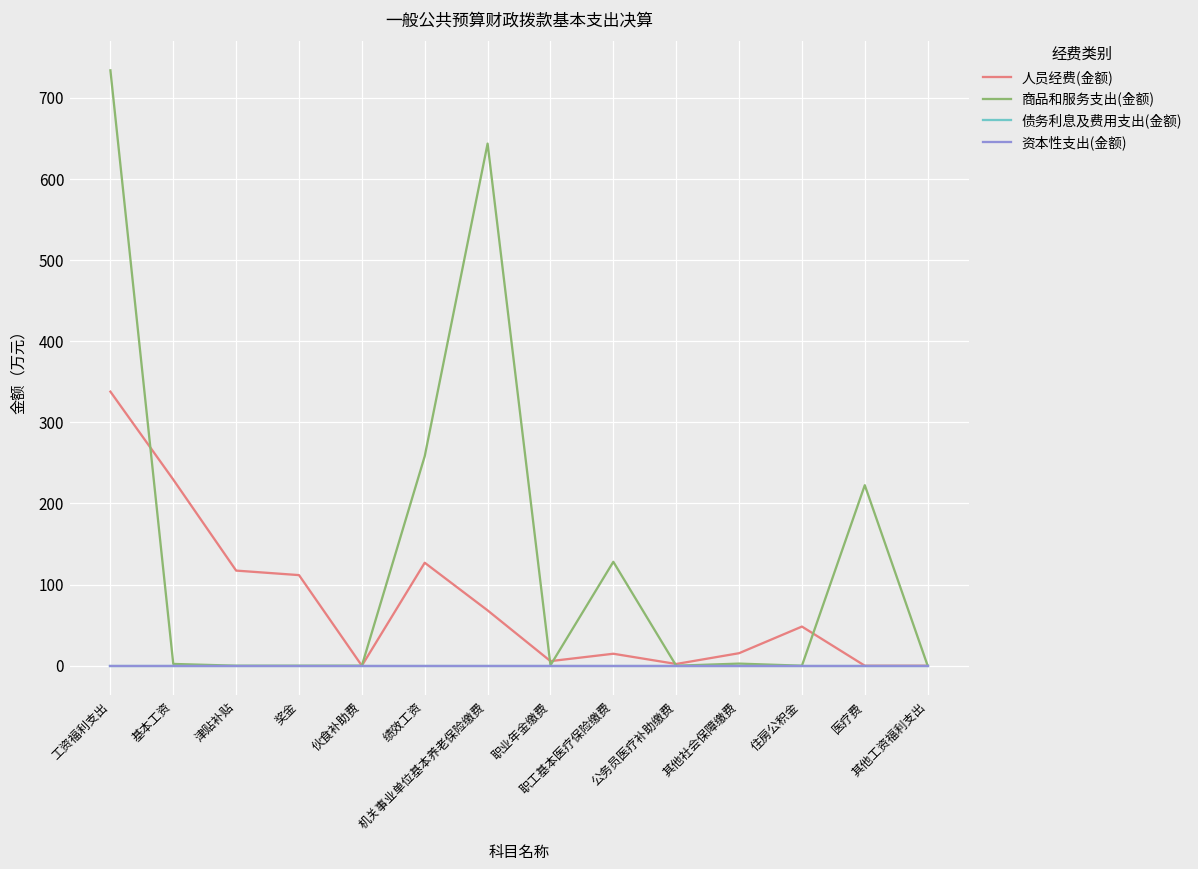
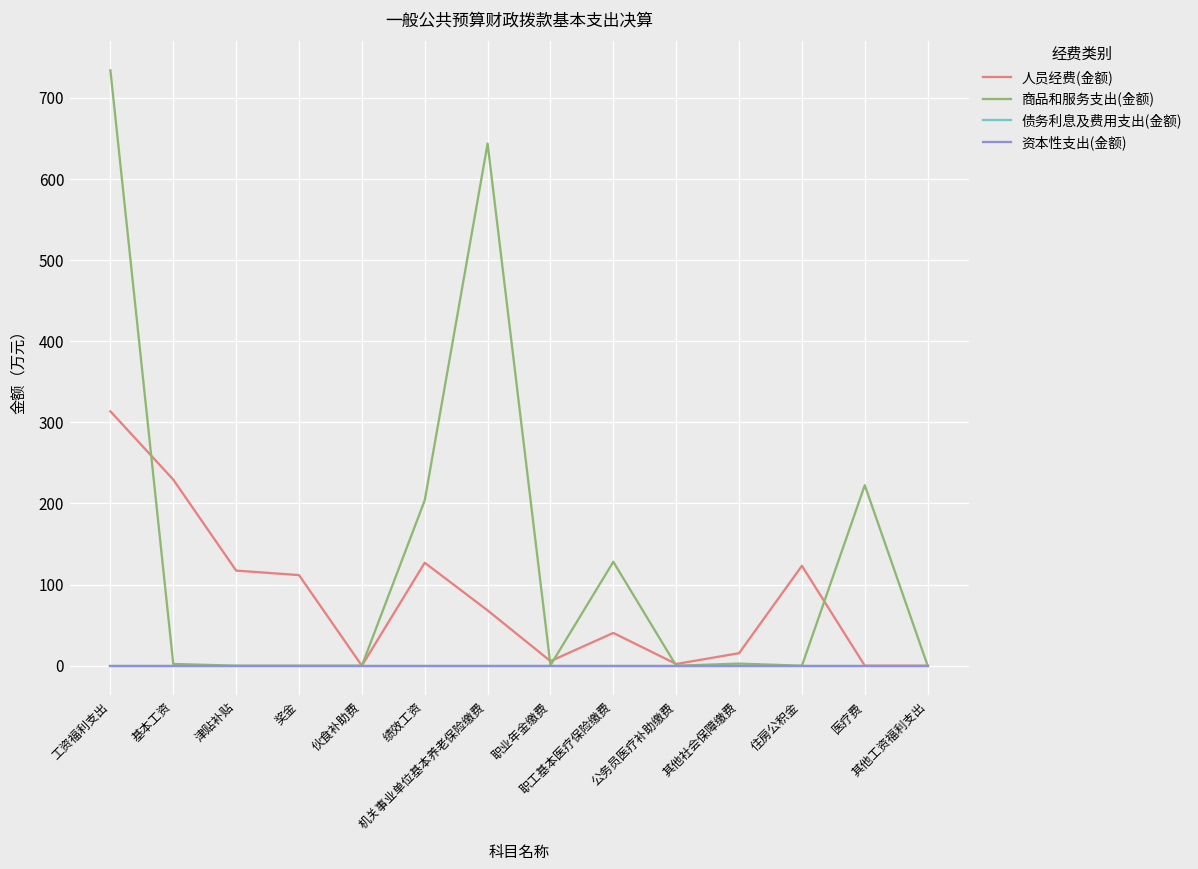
  {
    "人员经费(金额)": {
-     "工资福利支出": 340,
+     "工资福利支出": 310,
      "基本工资": 230,
      "津贴补贴": 120,
      "奖金": 110,
      "绩效工资": 130,
      "机关事业单位基本养老保险缴费": 70,
      "职业年金缴费": 10,
-     "职工基本医疗保险缴费": 10,
+     "职工基本医疗保险缴费": 40,
      "其他社会保障缴费": 20,
-     "住房公积金": 50
+     "住房公积金": 120
    },
    "商品和服务支出(金额)": {
      "工资福利支出": 730,
-     "绩效工资": 260,
+     "绩效工资": 200,
      "机关事业单位基本养老保险缴费": 640,
      "职工基本医疗保险缴费": 130,
      "医疗费": 220
    },
    "资本性支出(金额)": {
      "工资福利支出": 0,
      "绩效工资": 0,
      "机关事业单位基本养老保险缴费": 0,
      "职工基本医疗保险缴费": 0
    }
  }
